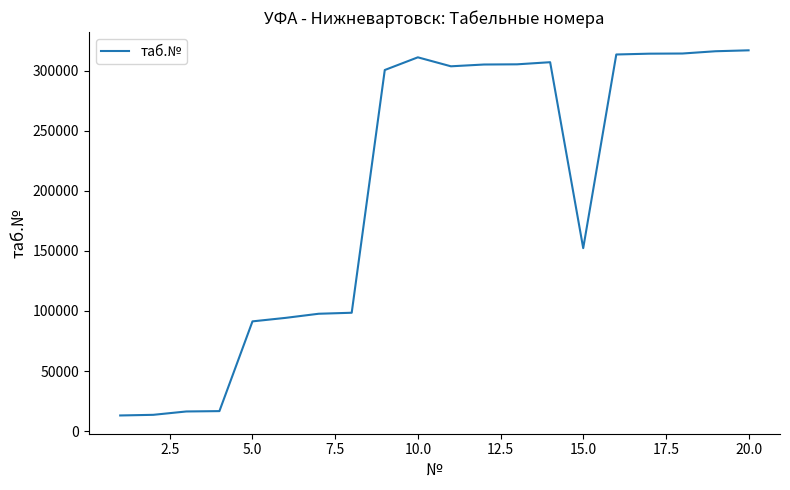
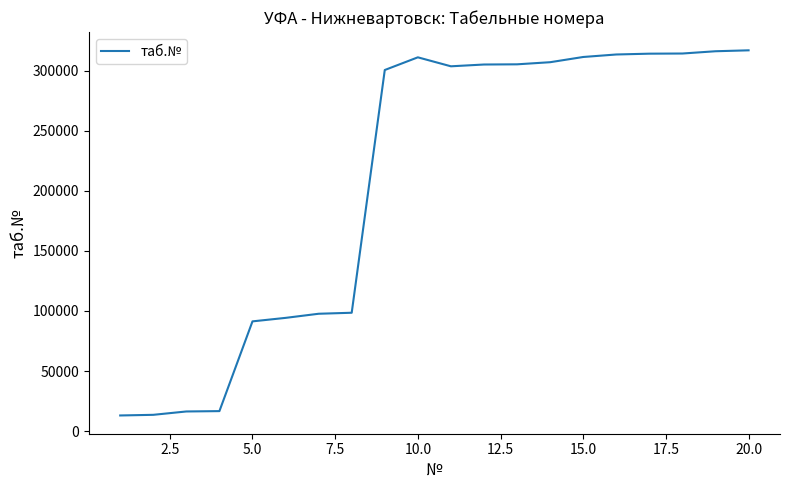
  {
    "5.0": 91000,
    "10.0": 311000,
-   "15.0": 152000,
+   "15.0": 312000,
    "20.0": 317000
  }
